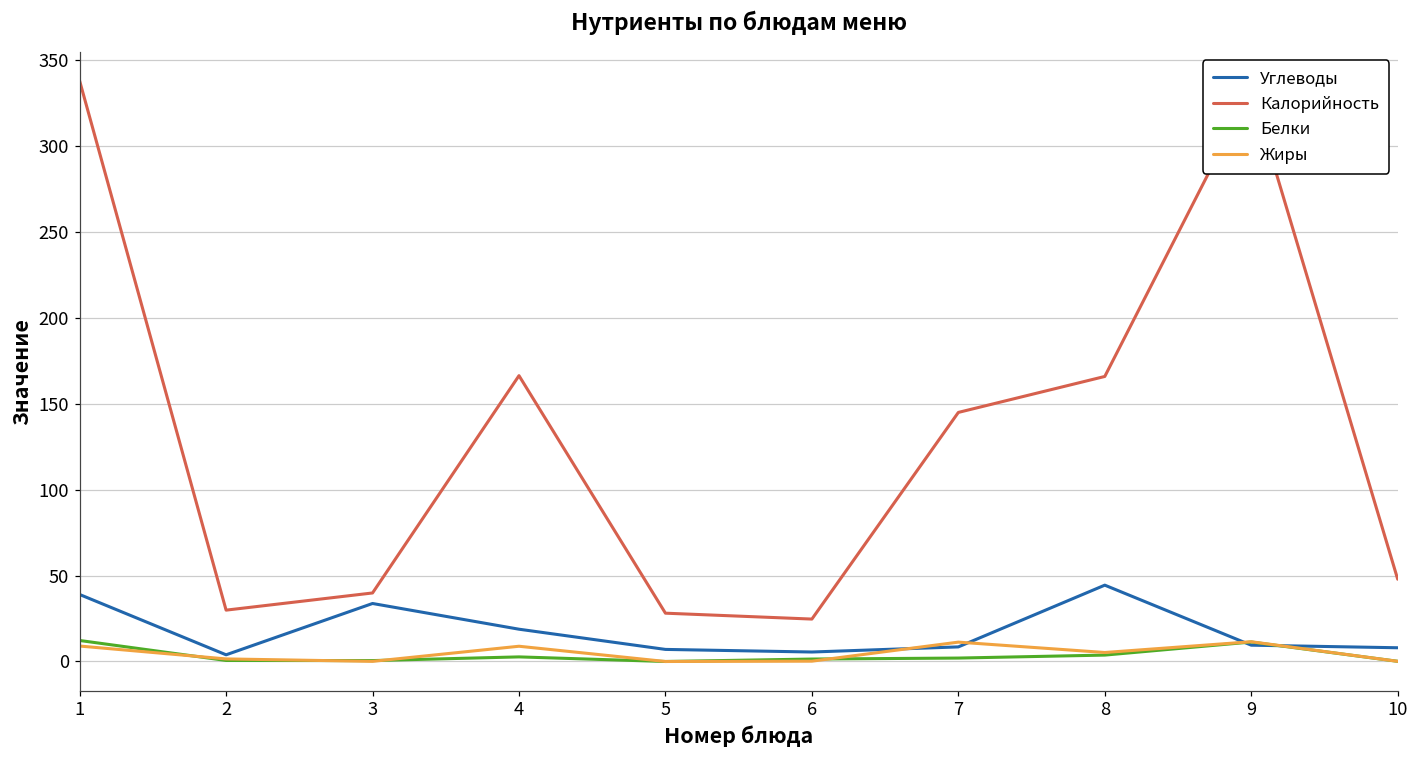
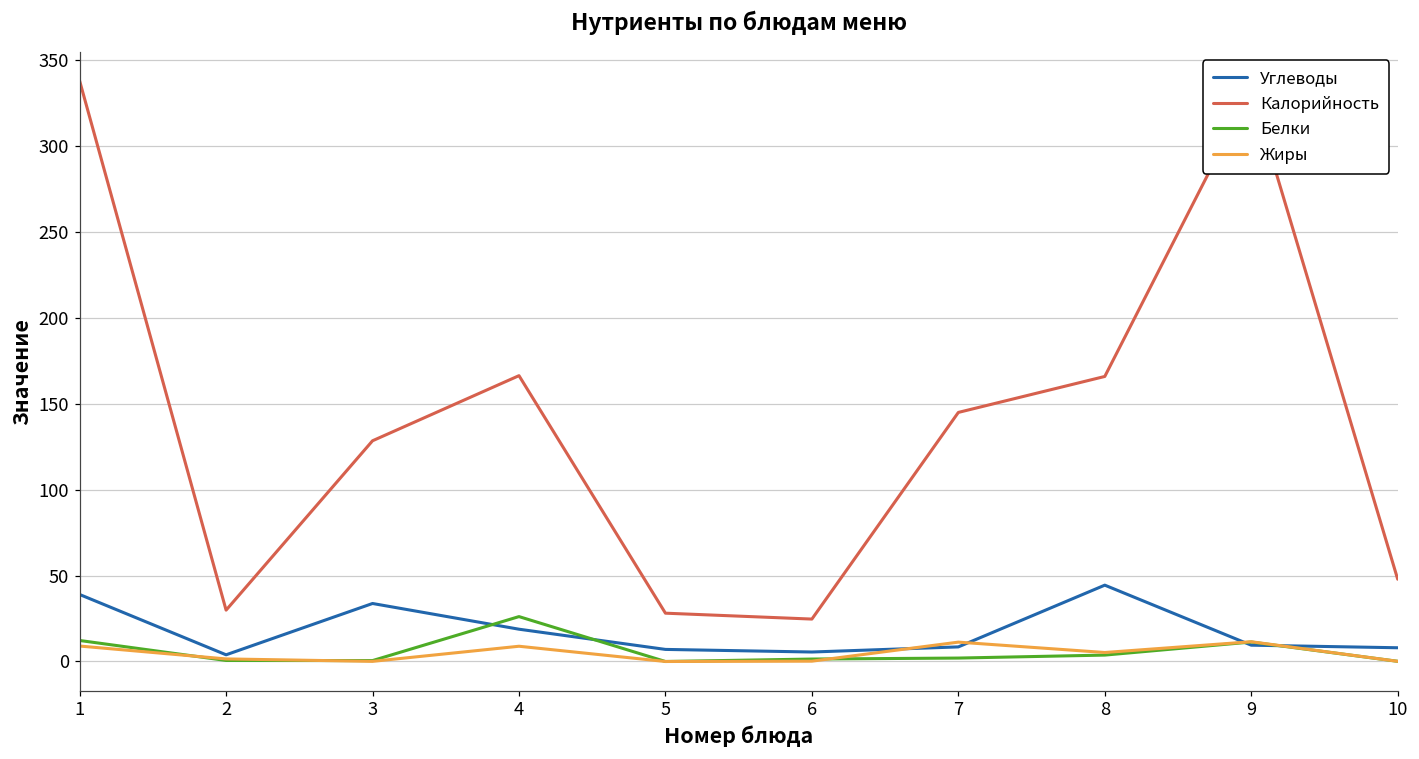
  {
    "Углеводы": {
      "1": 39,
      "2": 4,
      "3": 34,
      "4": 19,
      "5": 7,
      "6": 6,
      "7": 9,
      "8": 44,
      "9": 10,
      "10": 8
    },
    "Калорийность": {
      "1": 338,
      "2": 30,
-     "3": 40,
+     "3": 129,
      "4": 166,
      "5": 28,
      "6": 25,
      "7": 145,
      "8": 166,
      "10": 48
    },
    "Белки": {
      "1": 12,
-     "4": 3,
+     "4": 26,
      "7": 2
    },
    "Жиры": {
      "1": 9,
      "4": 9,
      "7": 11
    }
  }
